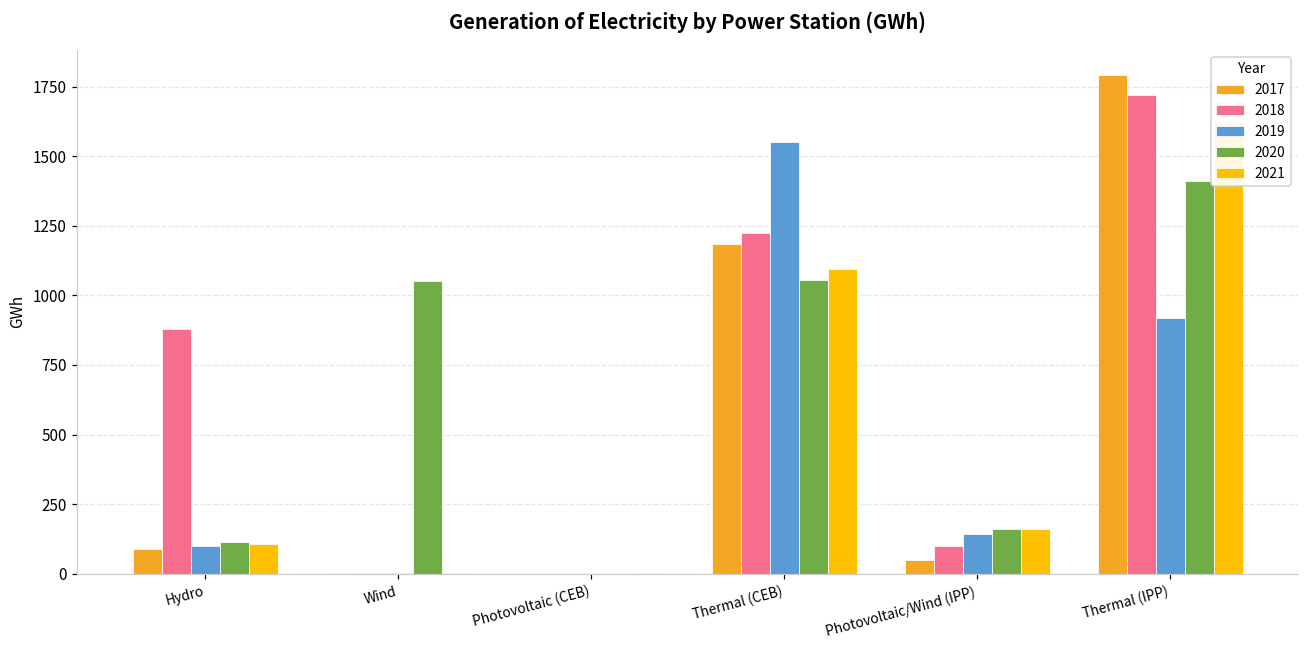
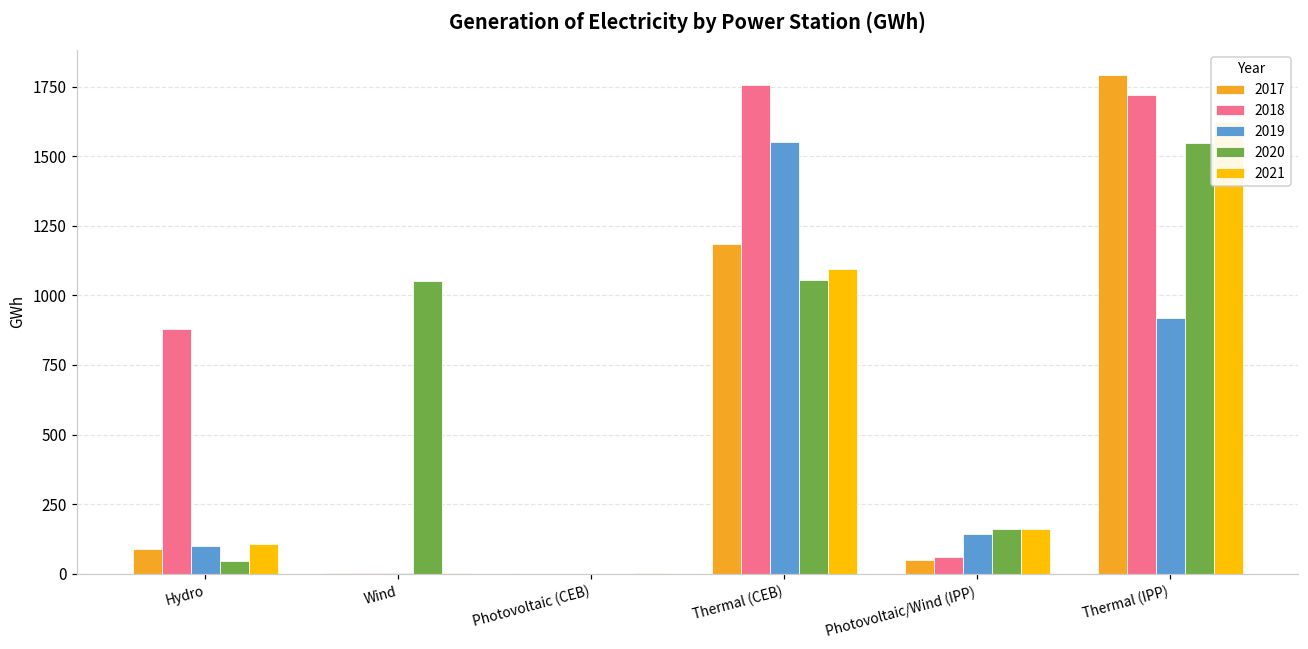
  {
    "2018": {
      "Hydro": 880,
      "Photovoltaic (CEB)": 0,
-     "Thermal (CEB)": 1220,
-     "Photovoltaic/Wind (IPP)": 100,
+     "Thermal (CEB)": 1750,
+     "Photovoltaic/Wind (IPP)": 60,
      "Thermal (IPP)": 1720
    },
    "2019": {
      "Hydro": 100,
      "Photovoltaic (CEB)": 0,
      "Thermal (CEB)": 1550,
      "Photovoltaic/Wind (IPP)": 140,
      "Thermal (IPP)": 920
    },
    "2020": {
-     "Hydro": 120,
+     "Hydro": 40,
      "Wind": 1050,
      "Photovoltaic (CEB)": 0,
      "Thermal (CEB)": 1060,
      "Photovoltaic/Wind (IPP)": 160,
-     "Thermal (IPP)": 1410
+     "Thermal (IPP)": 1550
    }
  }
